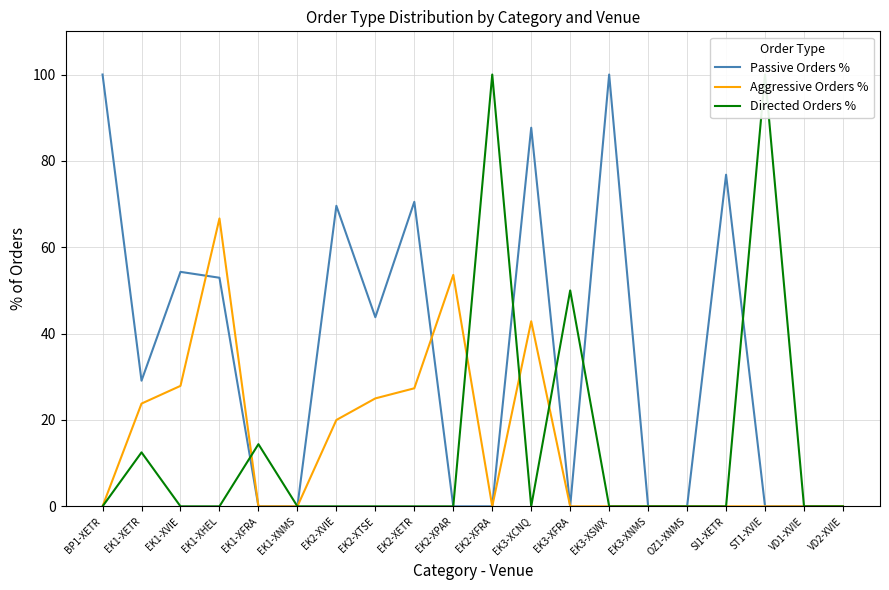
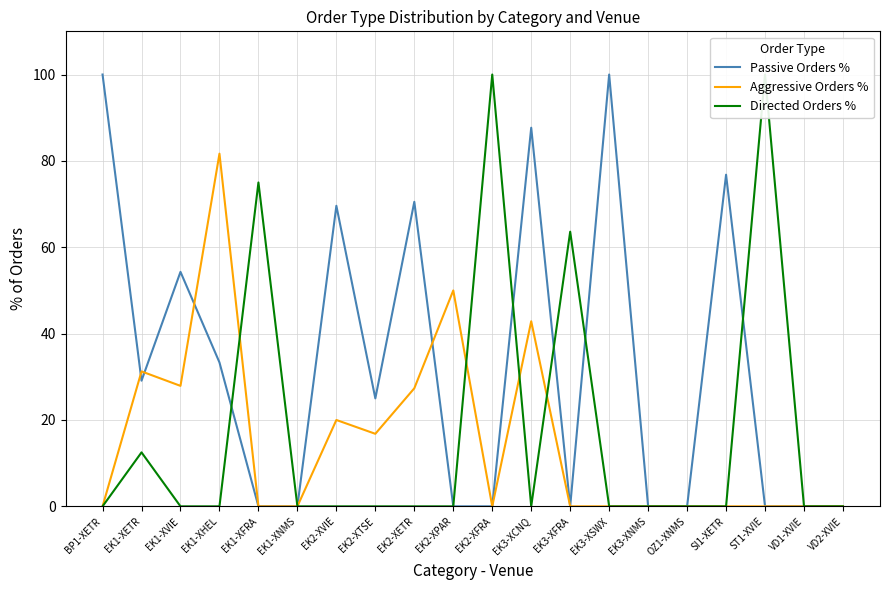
  {
    "Passive Orders %": {
      "BP1-XETR": 100,
      "EK1-XETR": 29,
      "EK1-XVIE": 54,
-     "EK1-XHEL": 53,
+     "EK1-XHEL": 33,
      "EK2-XVIE": 70,
-     "EK2-XTSE": 44,
+     "EK2-XTSE": 25,
      "EK2-XETR": 71,
      "EK3-XCNQ": 88,
      "EK3-XSWX": 100,
      "SI1-XETR": 77
    },
    "Aggressive Orders %": {
-     "EK1-XETR": 24,
+     "EK1-XETR": 31,
      "EK1-XVIE": 28,
-     "EK1-XHEL": 67,
+     "EK1-XHEL": 82,
      "EK2-XVIE": 20,
-     "EK2-XTSE": 25,
+     "EK2-XTSE": 17,
      "EK2-XETR": 27,
-     "EK2-XPAR": 54,
+     "EK2-XPAR": 50,
      "EK3-XCNQ": 43
    },
    "Directed Orders %": {
      "EK1-XETR": 13,
      "EK1-XVIE": 0,
      "EK1-XHEL": 0,
-     "EK1-XFRA": 14,
+     "EK1-XFRA": 75,
      "EK2-XVIE": 0,
      "EK2-XTSE": 0,
      "EK2-XETR": 0,
      "EK2-XFRA": 100,
      "EK3-XCNQ": 0,
-     "EK3-XFRA": 50
+     "EK3-XFRA": 64
    }
  }
